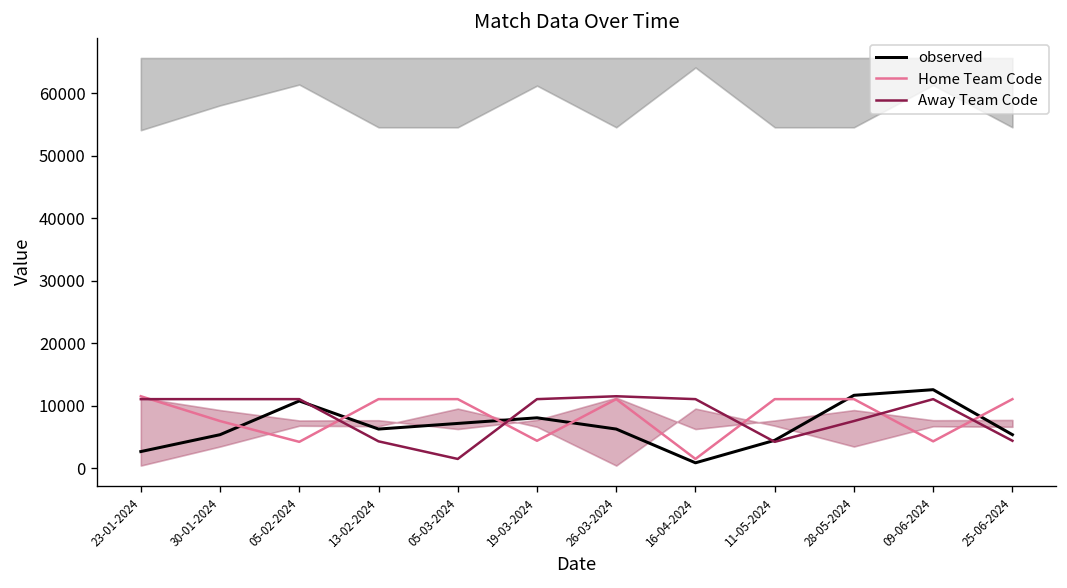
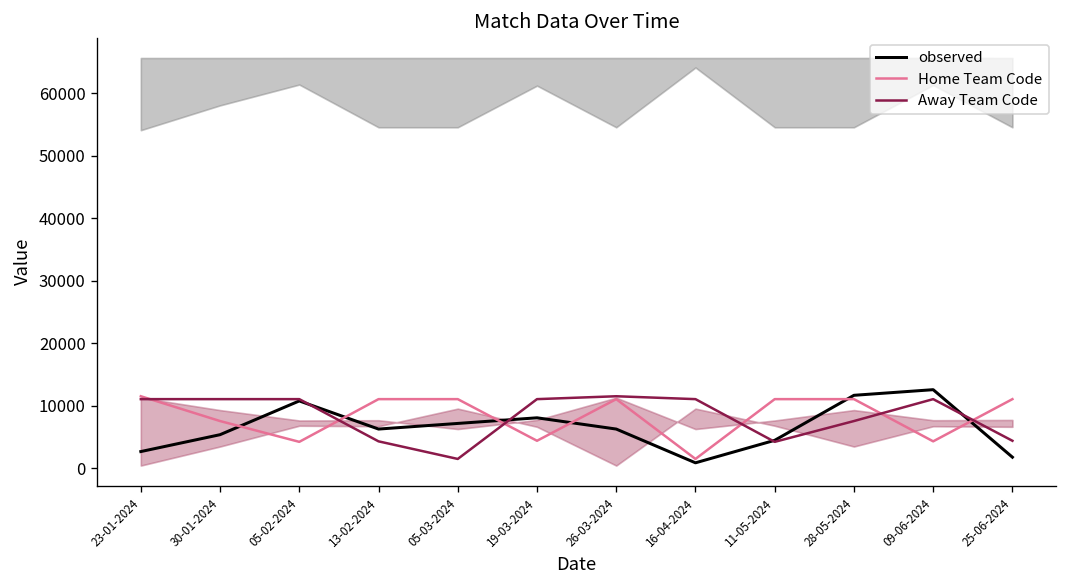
  {
    "observed": {
      "23-01-2024": 3000,
      "30-01-2024": 5000,
      "13-02-2024": 6000,
      "05-03-2024": 7000,
      "26-03-2024": 6000,
      "16-04-2024": 1000,
      "28-05-2024": 12000,
      "09-06-2024": 13000,
-     "25-06-2024": 5000
+     "25-06-2024": 2000
    },
    "Home Team Code": {
      "30-01-2024": 8000,
      "05-02-2024": 4000,
      "13-02-2024": 11000,
      "05-03-2024": 11000,
      "19-03-2024": 4000,
      "16-04-2024": 2000,
      "11-05-2024": 11000,
      "28-05-2024": 11000,
      "09-06-2024": 4000,
      "25-06-2024": 11000
    },
    "Away Team Code": {
      "30-01-2024": 11000,
      "13-02-2024": 4000,
      "05-03-2024": 2000,
      "19-03-2024": 11000,
      "16-04-2024": 11000,
      "28-05-2024": 8000,
      "09-06-2024": 11000,
      "25-06-2024": 4000
    }
  }
